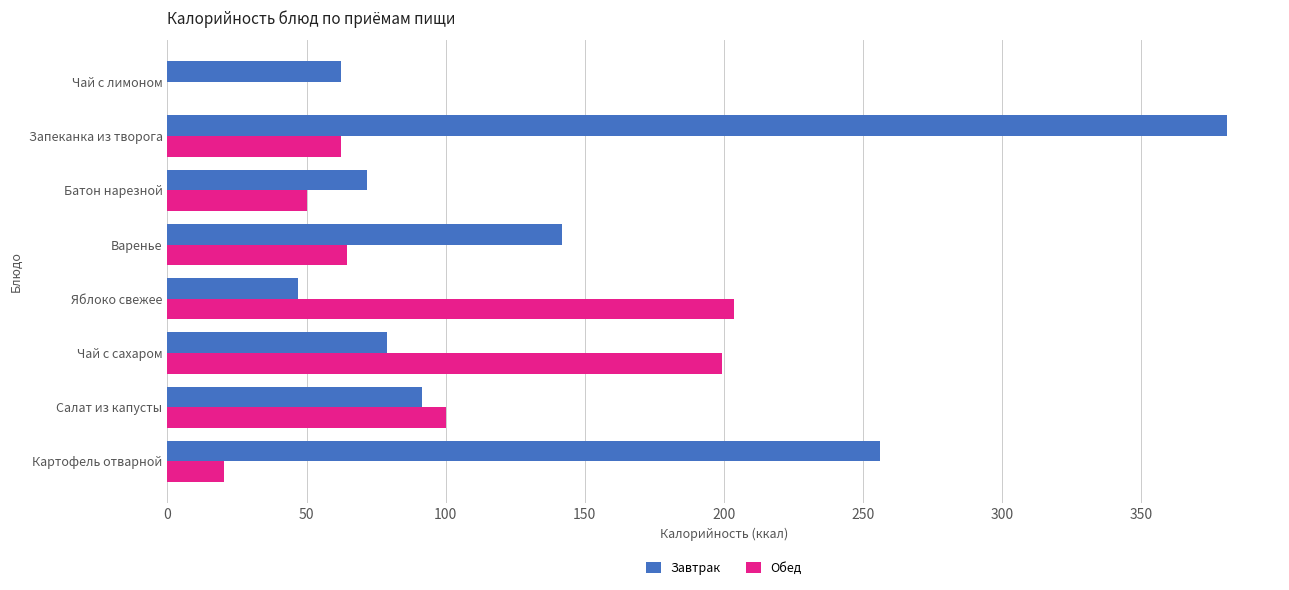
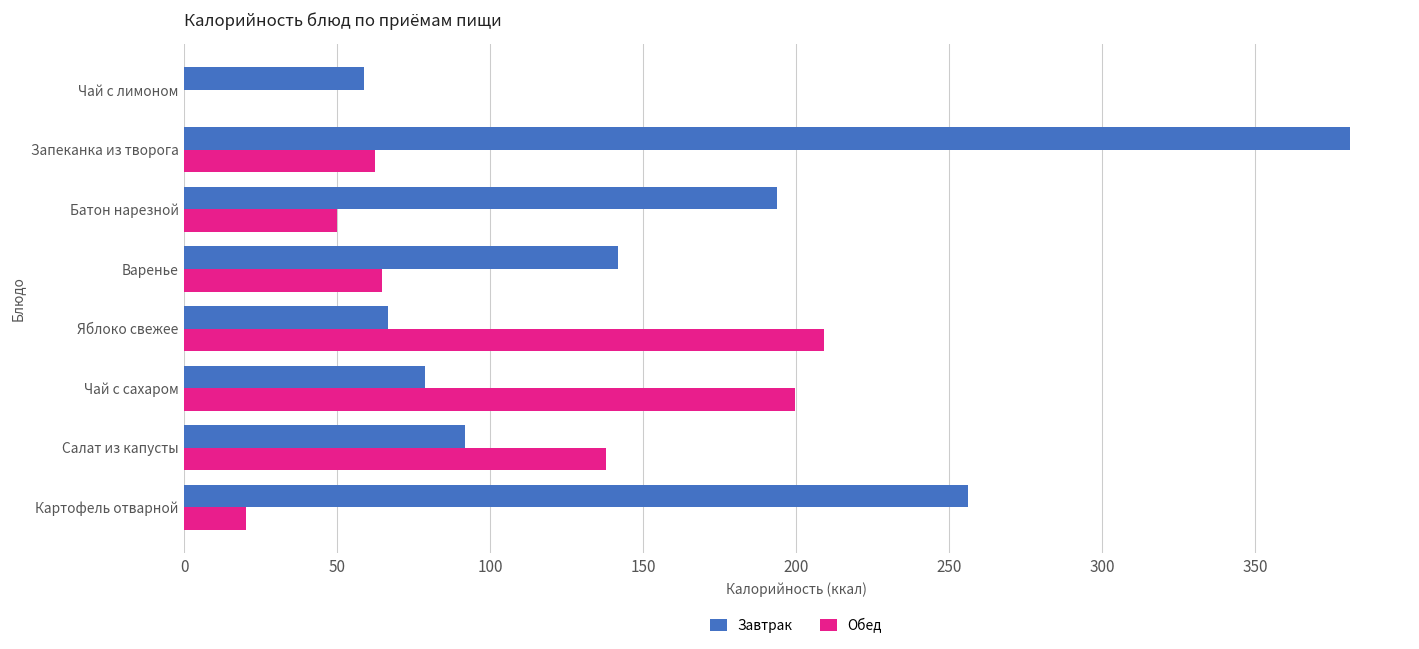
  {
    "Завтрак": {
-     "Чай с лимоном": 62,
+     "Чай с лимоном": 59,
      "Запеканка из творога": 381,
-     "Батон нарезной": 72,
+     "Батон нарезной": 194,
      "Варенье": 142,
-     "Яблоко свежее": 47,
+     "Яблоко свежее": 67,
      "Чай с сахаром": 79,
      "Салат из капусты": 92,
      "Картофель отварной": 256
    },
    "Обед": {
      "Чай с лимоном": 0,
      "Запеканка из творога": 62,
      "Батон нарезной": 50,
      "Варенье": 65,
-     "Яблоко свежее": 204,
+     "Яблоко свежее": 209,
      "Чай с сахаром": 200,
-     "Салат из капусты": 100,
+     "Салат из капусты": 138,
      "Картофель отварной": 20
    }
  }
